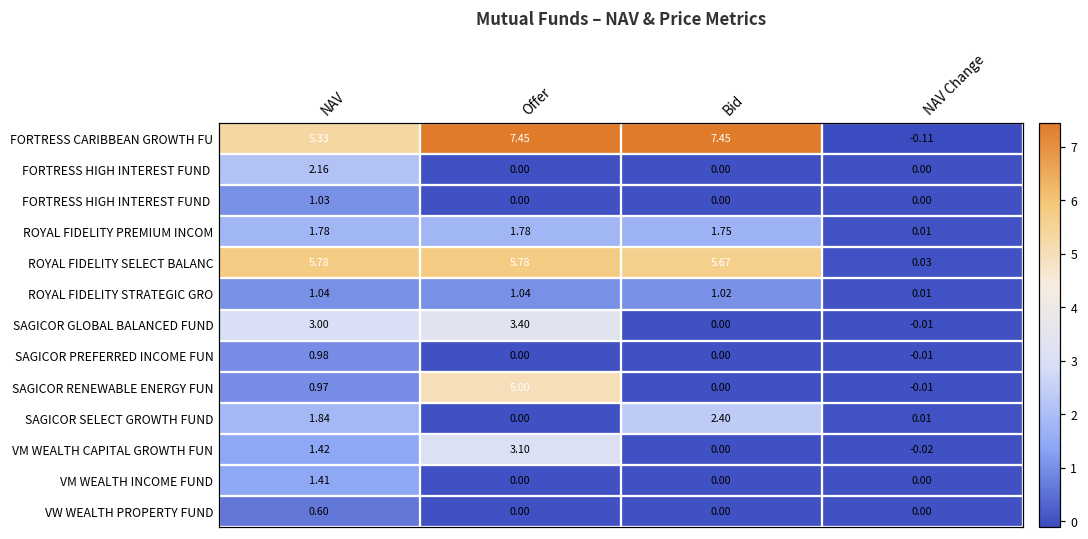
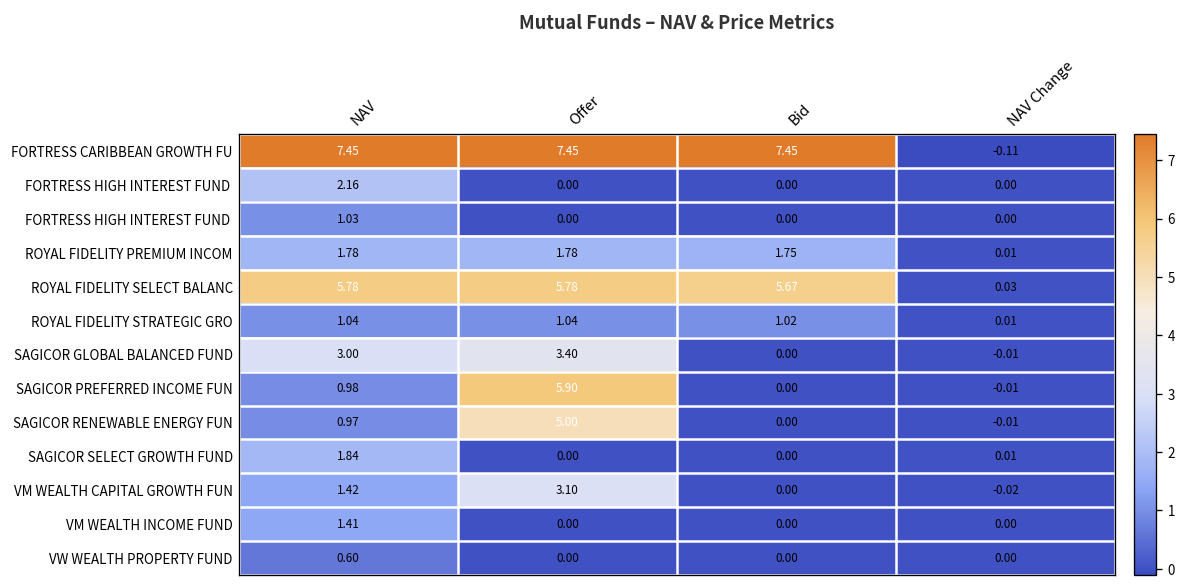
  {
    "FORTRESS CARIBBEAN GROWTH FU": {
-     "NAV": 5.33,
+     "NAV": 7.45,
      "Offer": 7.45,
      "Bid": 7.45,
      "NAV Change": -0.11
    },
    "ROYAL FIDELITY PREMIUM INCOM": {
      "NAV": 1.78,
      "Offer": 1.78,
      "Bid": 1.75,
      "NAV Change": 0.01
    },
    "ROYAL FIDELITY SELECT BALANC": {
      "NAV": 5.78,
      "Offer": 5.78,
      "Bid": 5.67,
      "NAV Change": 0.03
    },
    "ROYAL FIDELITY STRATEGIC GRO": {
      "NAV": 1.04,
      "Offer": 1.04,
      "Bid": 1.02,
      "NAV Change": 0.01
    },
    "SAGICOR GLOBAL BALANCED FUND": {
      "NAV": 3.00,
      "Offer": 3.40,
      "Bid": 0.00,
      "NAV Change": -0.01
    },
    "SAGICOR PREFERRED INCOME FUN": {
      "NAV": 0.98,
-     "Offer": 0.00,
+     "Offer": 5.90,
      "Bid": 0.00,
      "NAV Change": -0.01
    },
    "SAGICOR RENEWABLE ENERGY FUN": {
      "NAV": 0.97,
      "Offer": 5.00,
      "Bid": 0.00,
      "NAV Change": -0.01
    },
    "SAGICOR SELECT GROWTH FUND": {
      "NAV": 1.84,
      "Offer": 0.00,
-     "Bid": 2.40,
+     "Bid": 0.00,
      "NAV Change": 0.01
    },
    "VM WEALTH CAPITAL GROWTH FUN": {
      "NAV": 1.42,
      "Offer": 3.10,
      "Bid": 0.00,
      "NAV Change": -0.02
    },
    "VM WEALTH INCOME FUND": {
      "NAV": 1.41,
      "Offer": 0.00,
      "Bid": 0.00,
      "NAV Change": 0.00
    },
    "VW WEALTH PROPERTY FUND": {
      "NAV": 0.60,
      "Offer": 0.00,
      "Bid": 0.00,
      "NAV Change": 0.00
    }
  }
